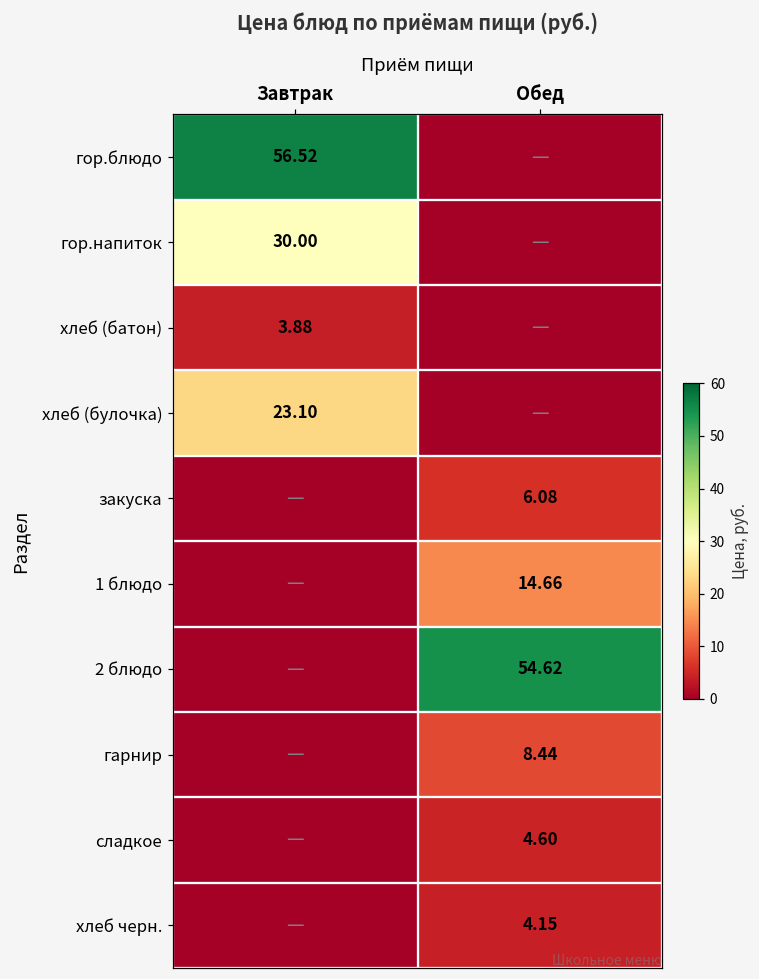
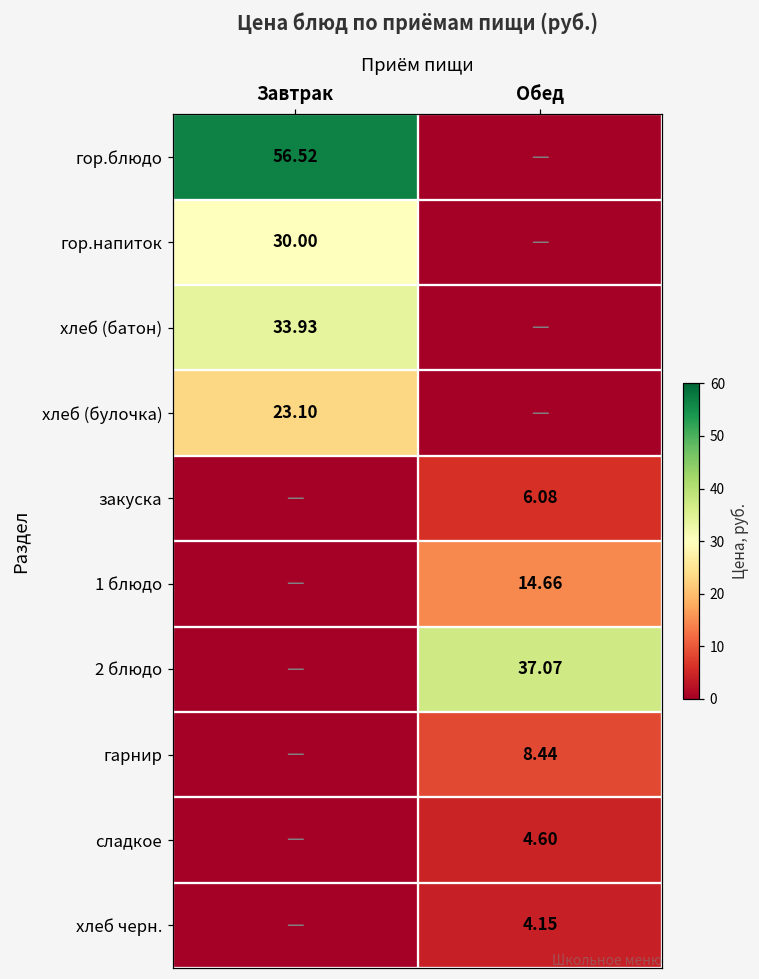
  {
    "гор.блюдо": {
      "Завтрак": 56.52
    },
    "гор.напиток": {
      "Завтрак": 30.00
    },
    "хлеб (батон)": {
-     "Завтрак": 3.88
+     "Завтрак": 33.93
    },
    "хлеб (булочка)": {
      "Завтрак": 23.10
    },
    "закуска": {
      "Обед": 6.08
    },
    "1 блюдо": {
      "Обед": 14.66
    },
    "2 блюдо": {
-     "Обед": 54.62
+     "Обед": 37.07
    },
    "гарнир": {
      "Обед": 8.44
    },
    "сладкое": {
      "Обед": 4.60
    }
  }
